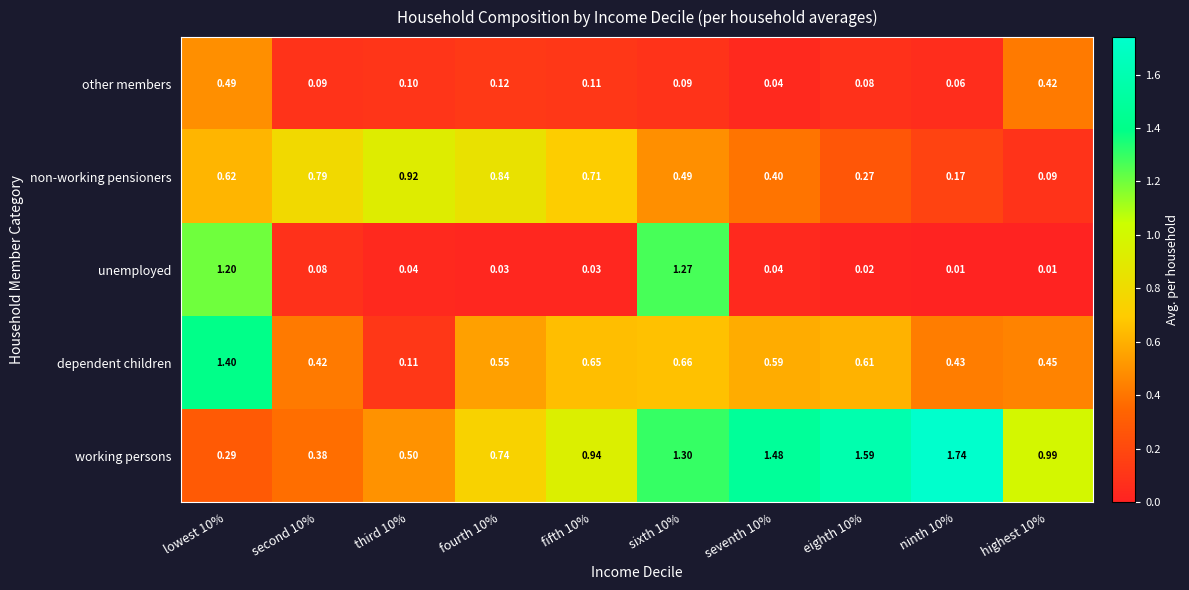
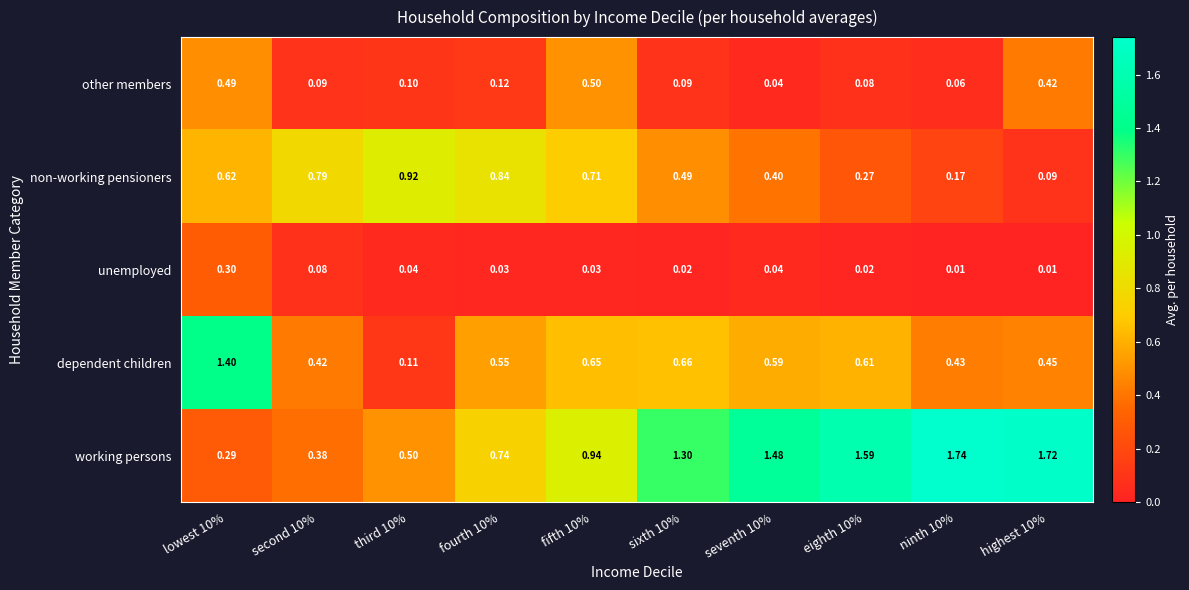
  {
    "other members": {
      "lowest 10%": 0.49,
      "second 10%": 0.09,
      "third 10%": 0.10,
      "fourth 10%": 0.12,
-     "fifth 10%": 0.11,
+     "fifth 10%": 0.50,
      "sixth 10%": 0.09,
      "seventh 10%": 0.04,
      "eighth 10%": 0.08,
      "ninth 10%": 0.06,
      "highest 10%": 0.42
    },
    "non-working pensioners": {
      "lowest 10%": 0.62,
      "second 10%": 0.79,
      "third 10%": 0.92,
      "fourth 10%": 0.84,
      "fifth 10%": 0.71,
      "sixth 10%": 0.49,
      "seventh 10%": 0.40,
      "eighth 10%": 0.27,
      "ninth 10%": 0.17,
      "highest 10%": 0.09
    },
    "unemployed": {
-     "lowest 10%": 1.20,
+     "lowest 10%": 0.30,
      "second 10%": 0.08,
      "third 10%": 0.04,
      "fourth 10%": 0.03,
      "fifth 10%": 0.03,
-     "sixth 10%": 1.27,
+     "sixth 10%": 0.02,
      "seventh 10%": 0.04,
      "eighth 10%": 0.02,
      "ninth 10%": 0.01,
      "highest 10%": 0.01
    },
    "dependent children": {
      "lowest 10%": 1.40,
      "second 10%": 0.42,
      "third 10%": 0.11,
      "fourth 10%": 0.55,
      "fifth 10%": 0.65,
      "sixth 10%": 0.66,
      "seventh 10%": 0.59,
      "eighth 10%": 0.61,
      "ninth 10%": 0.43,
      "highest 10%": 0.45
    },
    "working persons": {
      "lowest 10%": 0.29,
      "second 10%": 0.38,
      "third 10%": 0.50,
      "fourth 10%": 0.74,
      "fifth 10%": 0.94,
      "sixth 10%": 1.30,
      "seventh 10%": 1.48,
      "eighth 10%": 1.59,
      "ninth 10%": 1.74,
-     "highest 10%": 0.99
+     "highest 10%": 1.72
    }
  }
